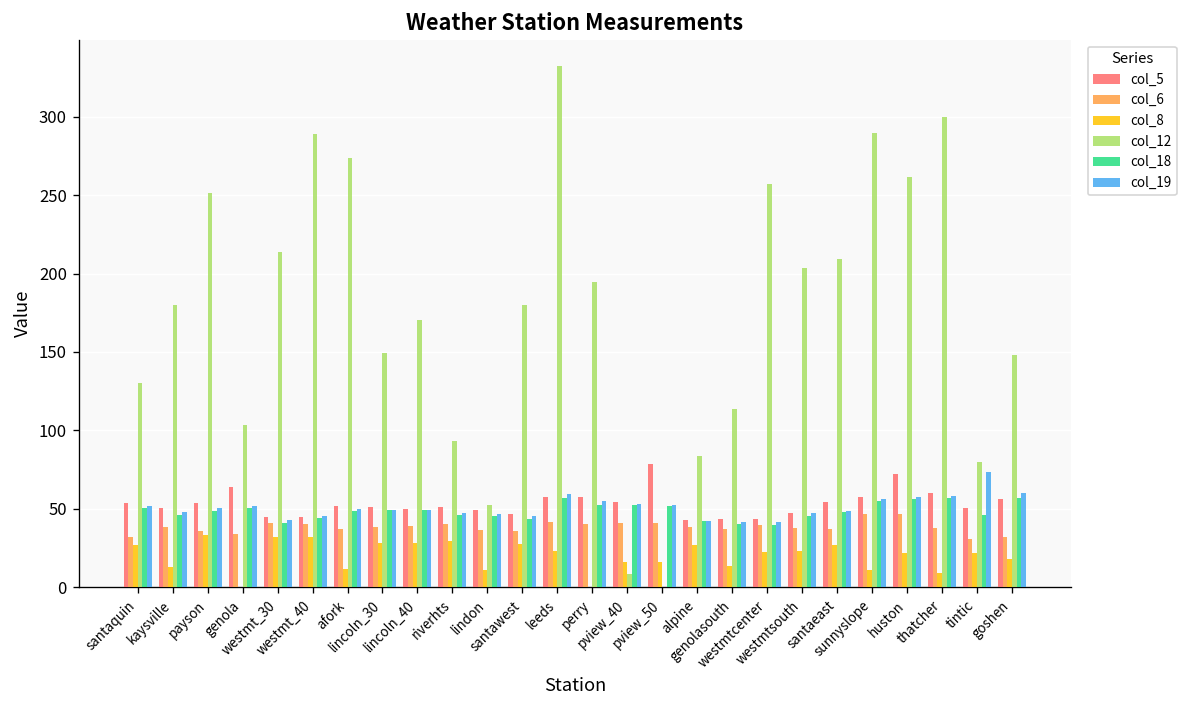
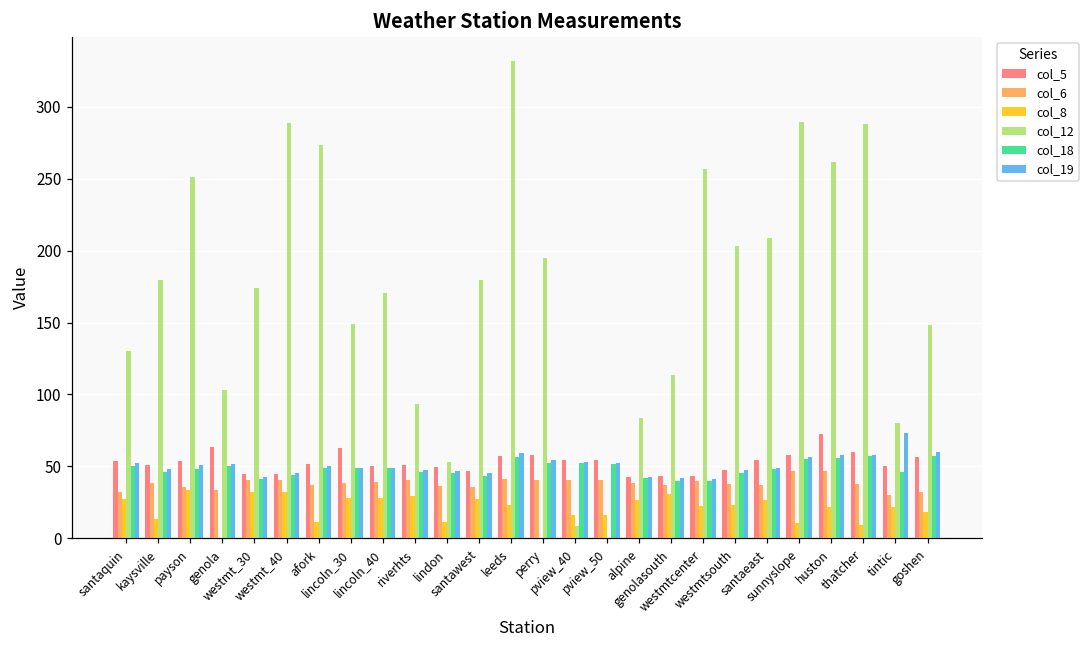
  {
    "col_5": {
      "santaquin": 54,
      "kaysville": 51,
      "payson": 53,
      "genola": 64,
      "westmt_30": 45,
      "westmt_40": 45,
      "afork": 52,
-     "lincoln_30": 51,
+     "lincoln_30": 63,
      "lincoln_40": 50,
      "riverhts": 51,
      "lindon": 50,
      "santawest": 47,
      "leeds": 57,
      "perry": 58,
      "pview_40": 55,
-     "pview_50": 78,
+     "pview_50": 54,
      "alpine": 43,
      "genolasouth": 43,
      "westmtcenter": 44,
      "westmtsouth": 48,
      "santaeast": 55,
      "sunnyslope": 58,
      "huston": 72,
      "thatcher": 60,
      "tintic": 50,
      "goshen": 56
    },
    "col_6": {
      "santaquin": 32,
      "kaysville": 38,
      "payson": 36,
      "genola": 34,
      "westmt_30": 41,
      "westmt_40": 40,
      "afork": 37,
      "lincoln_30": 39,
      "lincoln_40": 39,
      "riverhts": 41,
      "lindon": 37,
      "santawest": 36,
      "leeds": 41,
      "perry": 40,
      "pview_40": 41,
      "pview_50": 41,
      "alpine": 38,
      "genolasouth": 37,
      "westmtcenter": 40,
      "westmtsouth": 38,
      "santaeast": 37,
      "sunnyslope": 47,
      "huston": 47,
      "thatcher": 38,
      "tintic": 30,
      "goshen": 32
    },
    "col_8": {
      "santaquin": 27,
      "kaysville": 13,
      "payson": 33,
      "genola": 0,
      "westmt_30": 32,
      "westmt_40": 32,
      "afork": 12,
      "lincoln_30": 28,
      "lincoln_40": 28,
      "riverhts": 29,
      "lindon": 11,
      "santawest": 28,
      "leeds": 23,
      "perry": 0,
      "pview_40": 16,
      "pview_50": 16,
      "alpine": 27,
-     "genolasouth": 13,
+     "genolasouth": 31,
      "westmtcenter": 23,
      "westmtsouth": 23,
      "santaeast": 27,
      "sunnyslope": 11,
      "huston": 22,
      "thatcher": 9,
      "tintic": 22,
      "goshen": 18
    },
    "col_12": {
      "santaquin": 131,
      "kaysville": 180,
      "payson": 251,
      "genola": 103,
-     "westmt_30": 214,
+     "westmt_30": 174,
      "westmt_40": 289,
      "afork": 274,
      "lincoln_30": 149,
      "lincoln_40": 171,
      "riverhts": 93,
      "lindon": 53,
      "santawest": 180,
      "leeds": 332,
      "perry": 195,
      "pview_40": 8,
      "alpine": 84,
      "genolasouth": 114,
      "westmtcenter": 257,
      "westmtsouth": 204,
      "santaeast": 209,
      "sunnyslope": 290,
      "huston": 262,
-     "thatcher": 300,
+     "thatcher": 288,
      "tintic": 80,
      "goshen": 148
    },
    "col_18": {
      "santaquin": 51,
      "kaysville": 46,
      "payson": 48,
      "genola": 50,
      "westmt_30": 41,
      "westmt_40": 44,
      "afork": 49,
      "lincoln_30": 49,
      "lincoln_40": 49,
      "riverhts": 46,
      "lindon": 45,
      "santawest": 43,
      "leeds": 57,
      "perry": 52,
      "pview_40": 53,
      "pview_50": 52,
      "alpine": 42,
      "genolasouth": 40,
      "westmtcenter": 40,
      "westmtsouth": 46,
      "santaeast": 48,
      "sunnyslope": 55,
      "huston": 56,
      "thatcher": 57,
      "tintic": 46,
      "goshen": 57
    },
    "col_19": {
      "santaquin": 52,
      "kaysville": 48,
      "payson": 51,
      "genola": 51,
      "westmt_30": 43,
      "westmt_40": 45,
      "afork": 50,
      "lincoln_30": 49,
      "lincoln_40": 49,
      "riverhts": 47,
      "lindon": 47,
      "santawest": 46,
      "leeds": 60,
      "perry": 55,
      "pview_40": 53,
      "pview_50": 53,
      "alpine": 42,
      "genolasouth": 42,
      "westmtcenter": 41,
      "westmtsouth": 48,
      "santaeast": 49,
      "sunnyslope": 56,
      "huston": 58,
      "thatcher": 58,
      "tintic": 73,
      "goshen": 60
    }
  }
